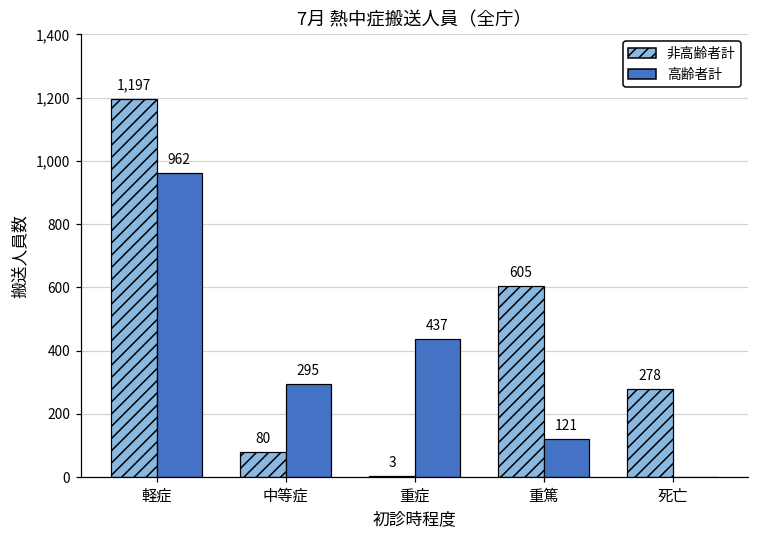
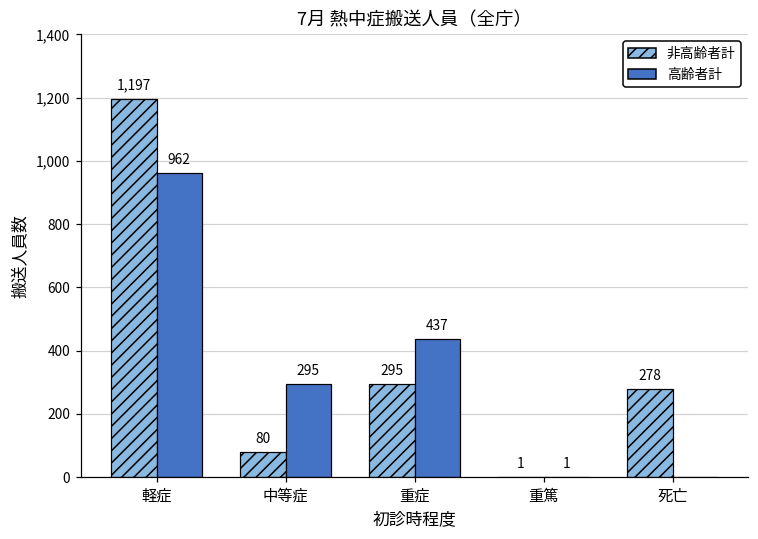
  {
    "非高齢者計": {
      "軽症": "1,197",
      "中等症": "80",
-     "重症": "3",
-     "重篤": "605",
+     "重症": "295",
+     "重篤": "1",
      "死亡": "278"
    },
    "高齢者計": {
      "軽症": "962",
      "中等症": "295",
      "重症": "437",
-     "重篤": "121"
+     "重篤": "1"
    }
  }
